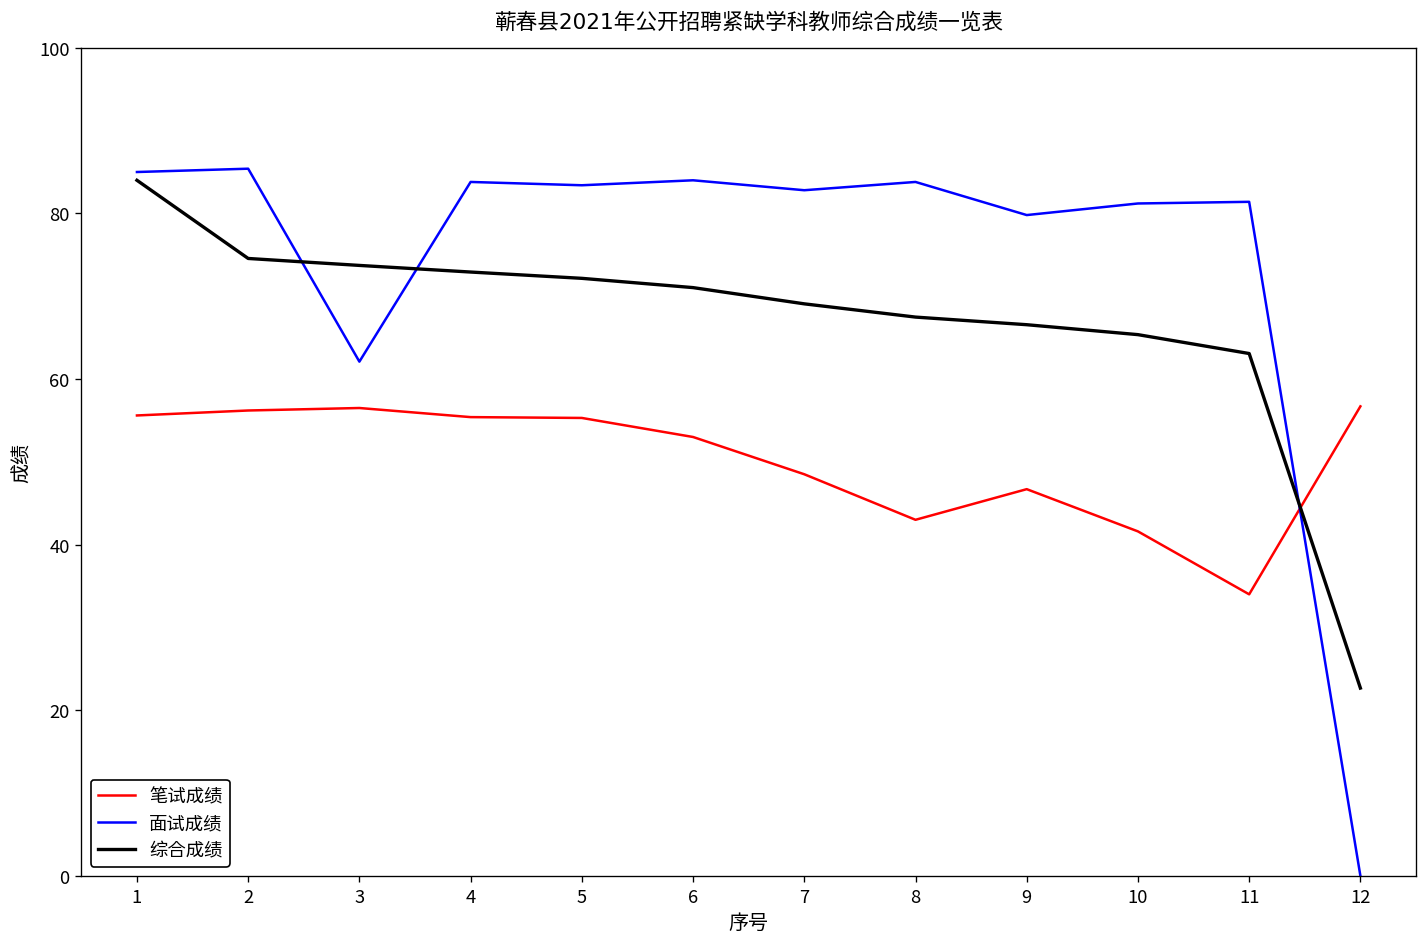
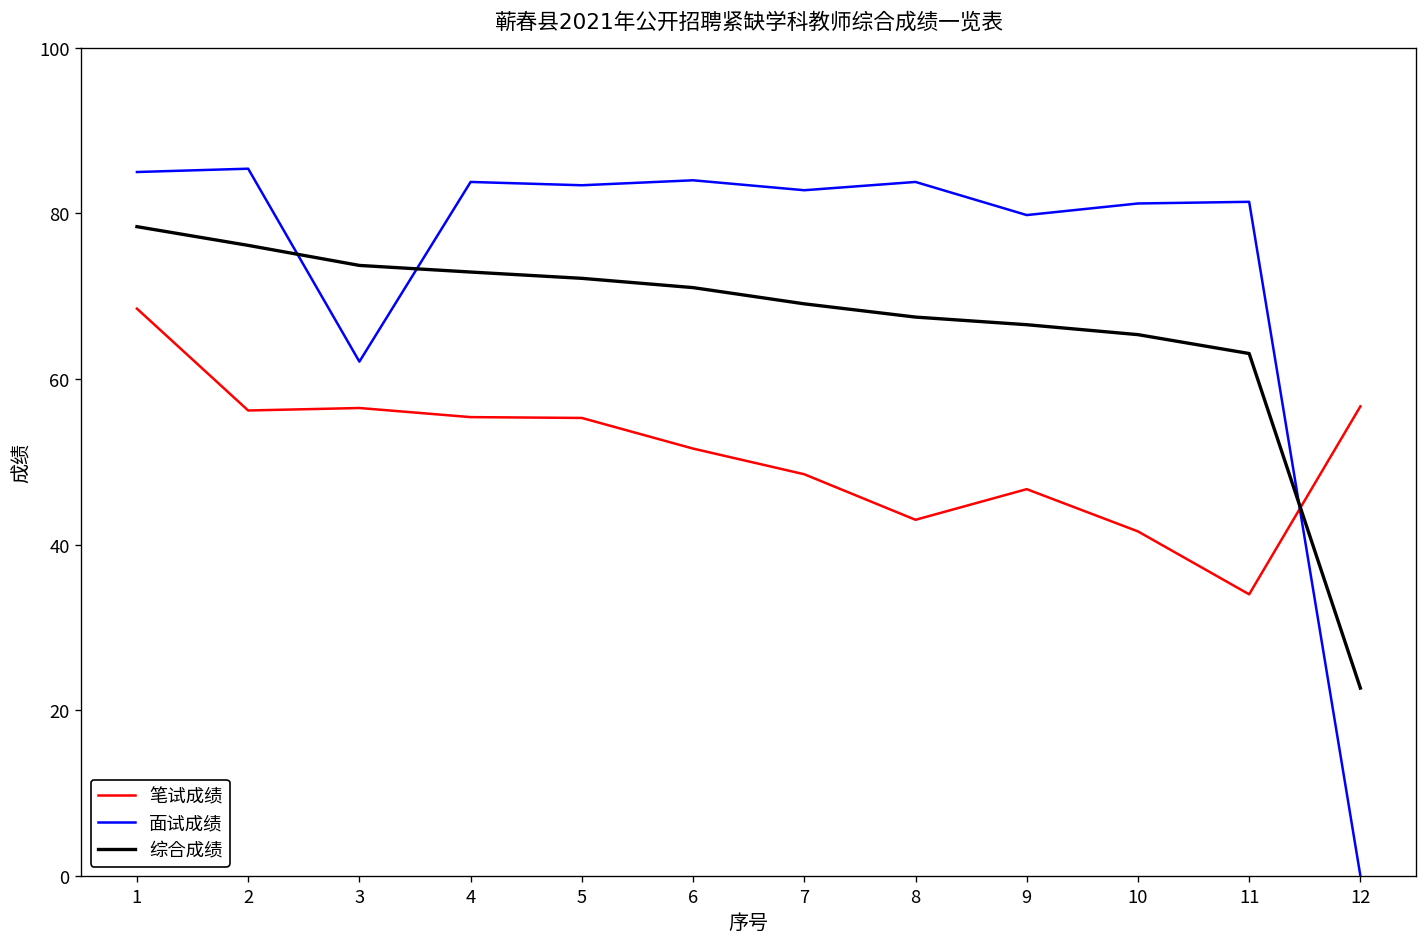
  {
    "笔试成绩": {
-     "1": 56,
+     "1": 69,
      "2": 56,
      "3": 57,
      "4": 55,
      "5": 55,
-     "6": 53,
+     "6": 52,
      "7": 49,
      "8": 43,
      "9": 47,
      "10": 42,
      "11": 34,
      "12": 57
    },
    "面试成绩": {
      "1": 85,
      "2": 85,
      "3": 62,
      "4": 84,
      "5": 83,
      "6": 84,
      "7": 83,
      "8": 84,
      "9": 80,
      "10": 81,
      "11": 81,
      "12": 0
    },
    "综合成绩": {
-     "1": 84,
-     "2": 75,
+     "1": 78,
+     "2": 76,
      "3": 74,
      "4": 73,
      "5": 72,
      "6": 71,
      "7": 69,
      "8": 67,
      "9": 67,
      "10": 65,
      "11": 63,
      "12": 23
    }
  }
